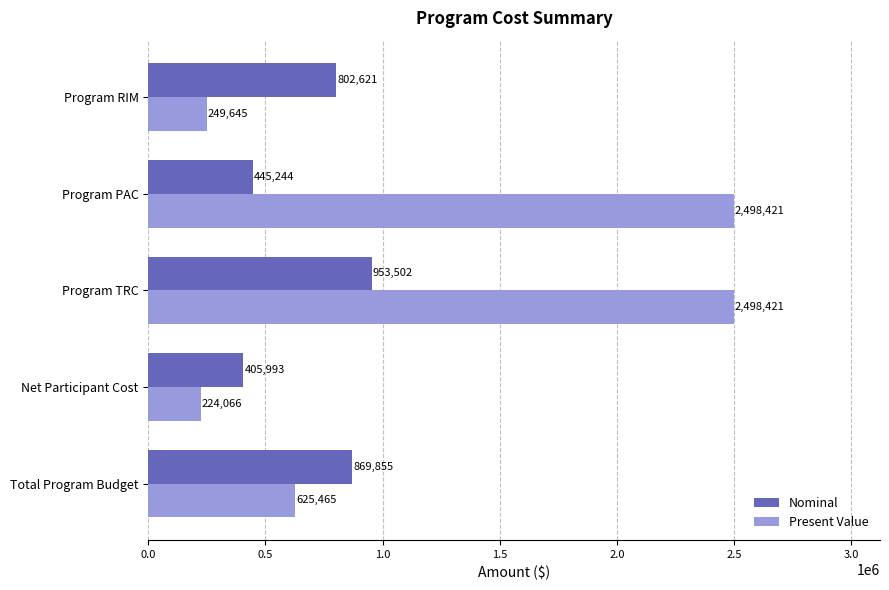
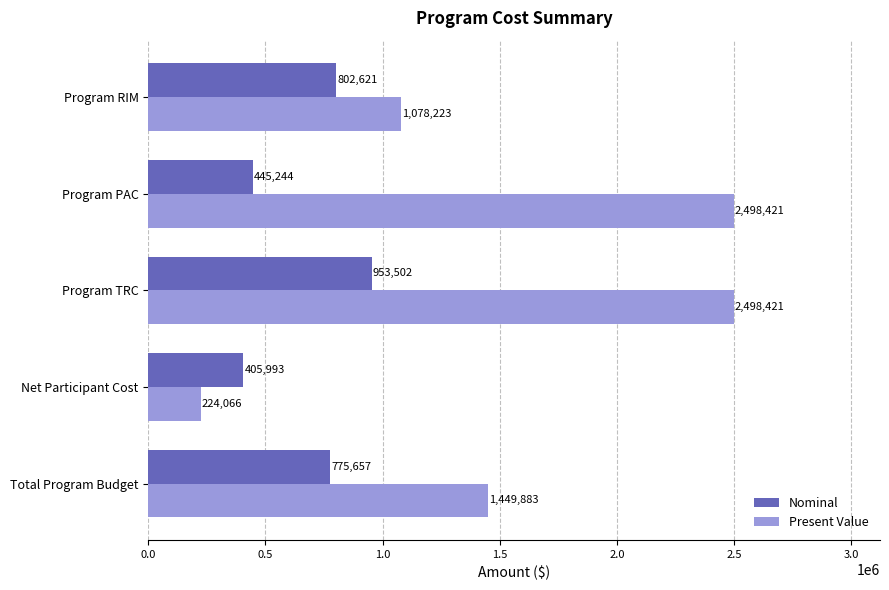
  {
    "Nominal": {
      "Program RIM": "802,621",
      "Program PAC": "445,244",
      "Program TRC": "953,502",
      "Net Participant Cost": "405,993",
-     "Total Program Budget": "869,855"
+     "Total Program Budget": "775,657"
    },
    "Present Value": {
-     "Program RIM": "249,645",
+     "Program RIM": "1,078,223",
      "Program PAC": "2,498,421",
      "Program TRC": "2,498,421",
      "Net Participant Cost": "224,066",
-     "Total Program Budget": "625,465"
+     "Total Program Budget": "1,449,883"
    }
  }
